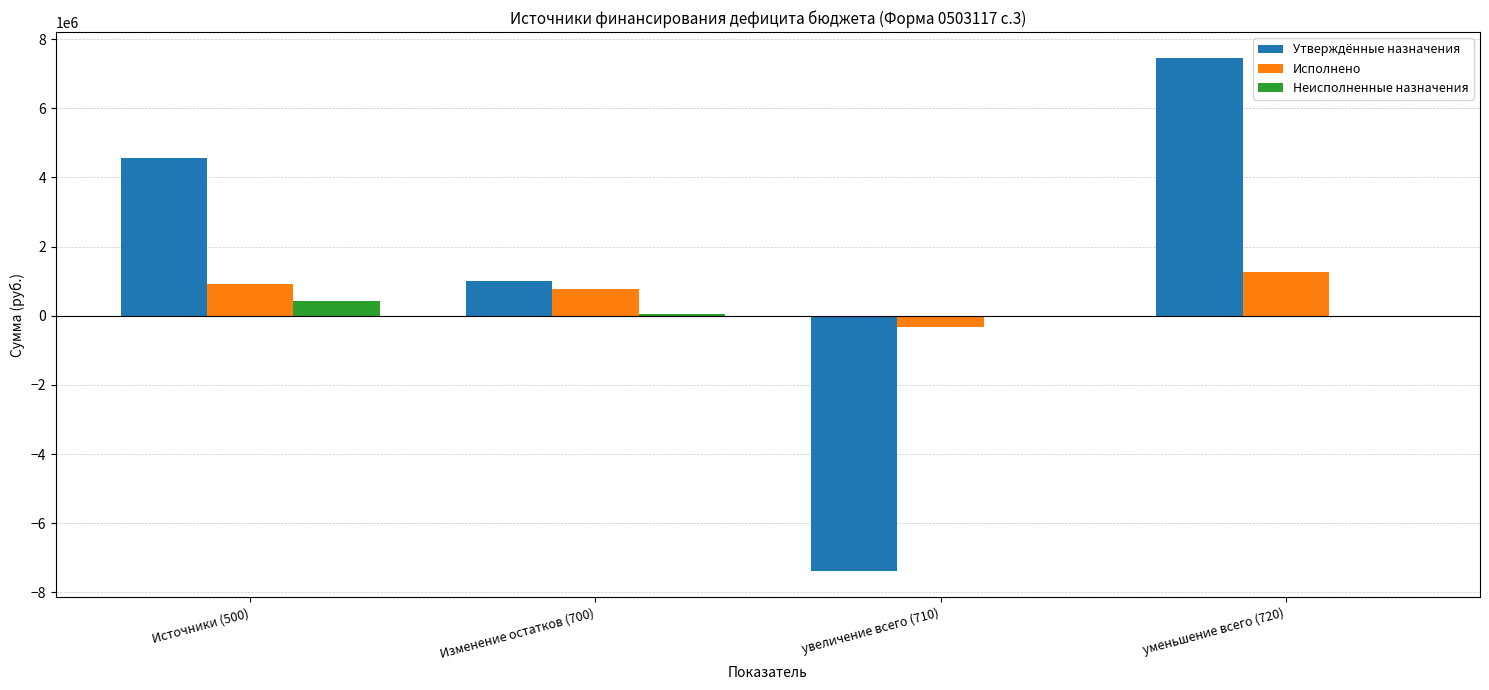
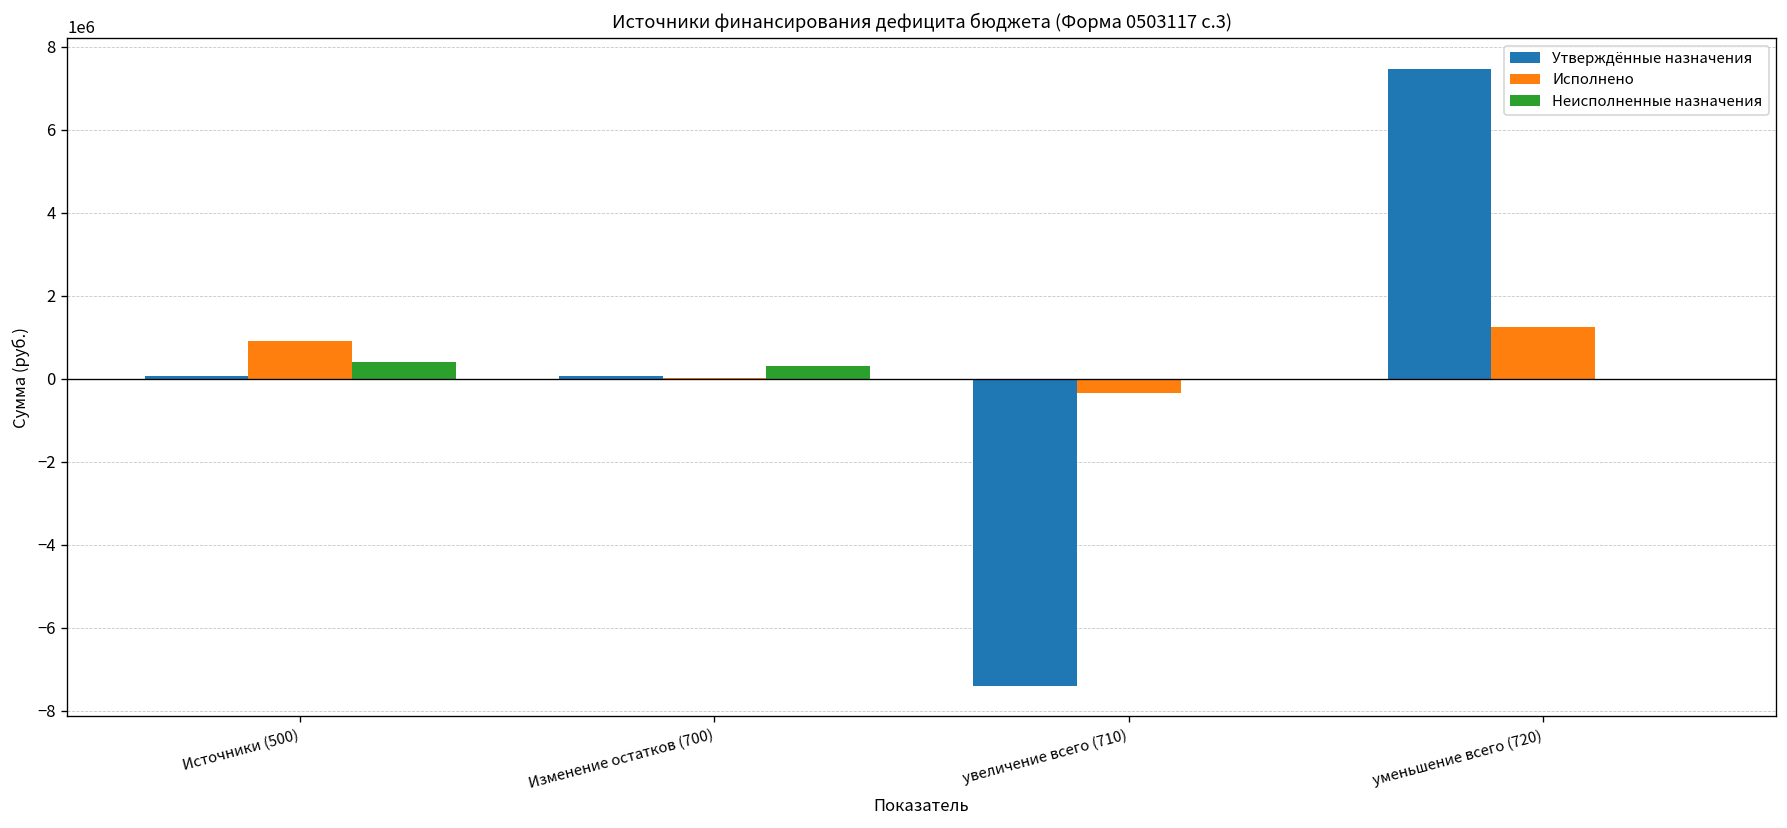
  {
    "Утверждённые назначения": {
-     "Источники (500)": 4600000,
-     "Изменение остатков (700)": 1000000,
+     "Источники (500)": 100000,
+     "Изменение остатков (700)": 100000,
      "увеличение всего (710)": -7400000,
      "уменьшение всего (720)": 7500000
    },
    "Исполнено": {
      "Источники (500)": 900000,
-     "Изменение остатков (700)": 800000,
+     "Изменение остатков (700)": 0,
      "увеличение всего (710)": -300000,
      "уменьшение всего (720)": 1300000
    },
    "Неисполненные назначения": {
      "Источники (500)": 400000,
-     "Изменение остатков (700)": 0,
+     "Изменение остатков (700)": 300000,
      "увеличение всего (710)": 0,
      "уменьшение всего (720)": 0
    }
  }
